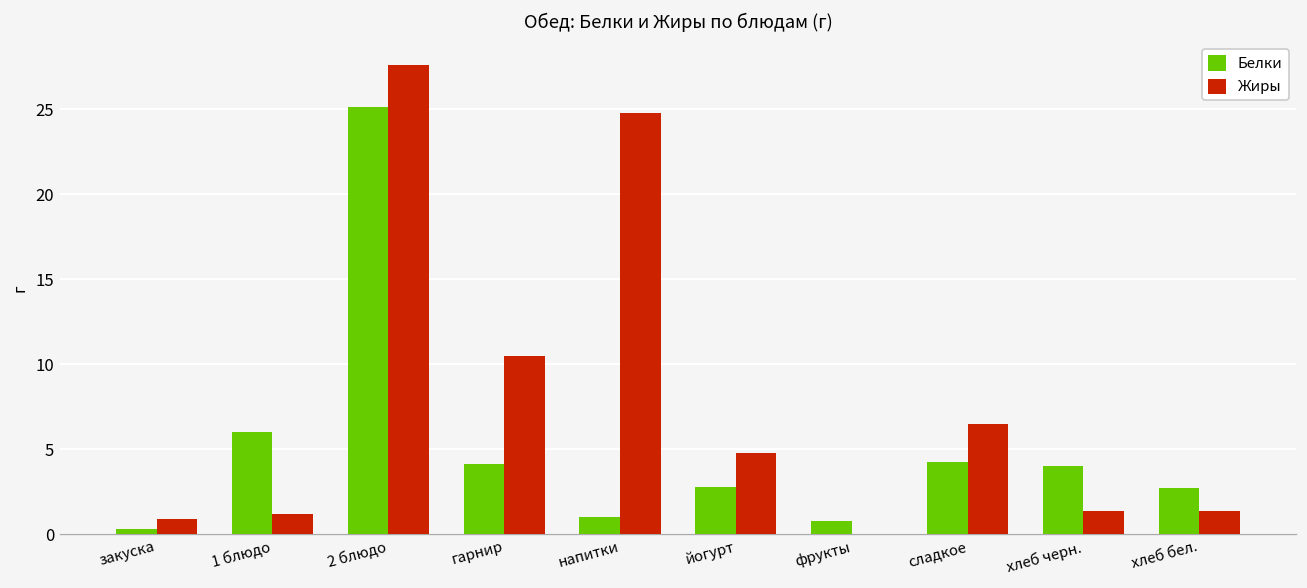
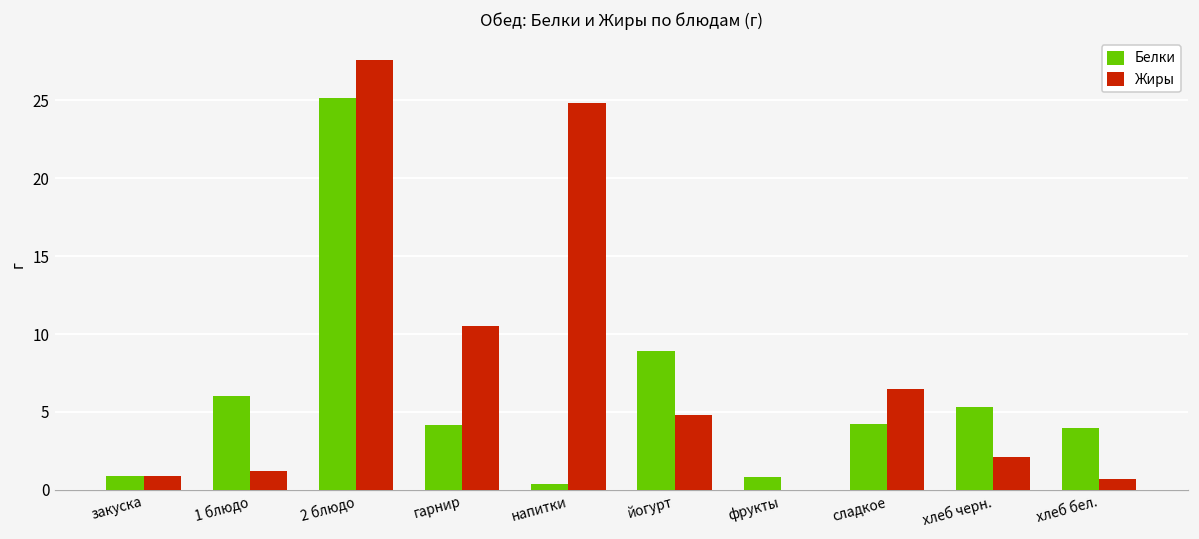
  {
    "Белки": {
-     "закуска": 0.3,
+     "закуска": 0.9,
      "1 блюдо": 6.0,
      "2 блюдо": 25.2,
      "гарнир": 4.1,
-     "напитки": 1.0,
-     "йогурт": 2.8,
+     "напитки": 0.4,
+     "йогурт": 8.9,
      "фрукты": 0.8,
      "сладкое": 4.3,
-     "хлеб черн.": 4.0,
-     "хлеб бел.": 2.7
+     "хлеб черн.": 5.3,
+     "хлеб бел.": 4.0
    },
    "Жиры": {
      "закуска": 0.9,
      "1 блюдо": 1.2,
      "2 блюдо": 27.6,
      "гарнир": 10.5,
      "напитки": 24.8,
      "йогурт": 4.8,
      "фрукты": 0.0,
      "сладкое": 6.5,
-     "хлеб черн.": 1.4,
-     "хлеб бел.": 1.4
+     "хлеб черн.": 2.1,
+     "хлеб бел.": 0.7
    }
  }
